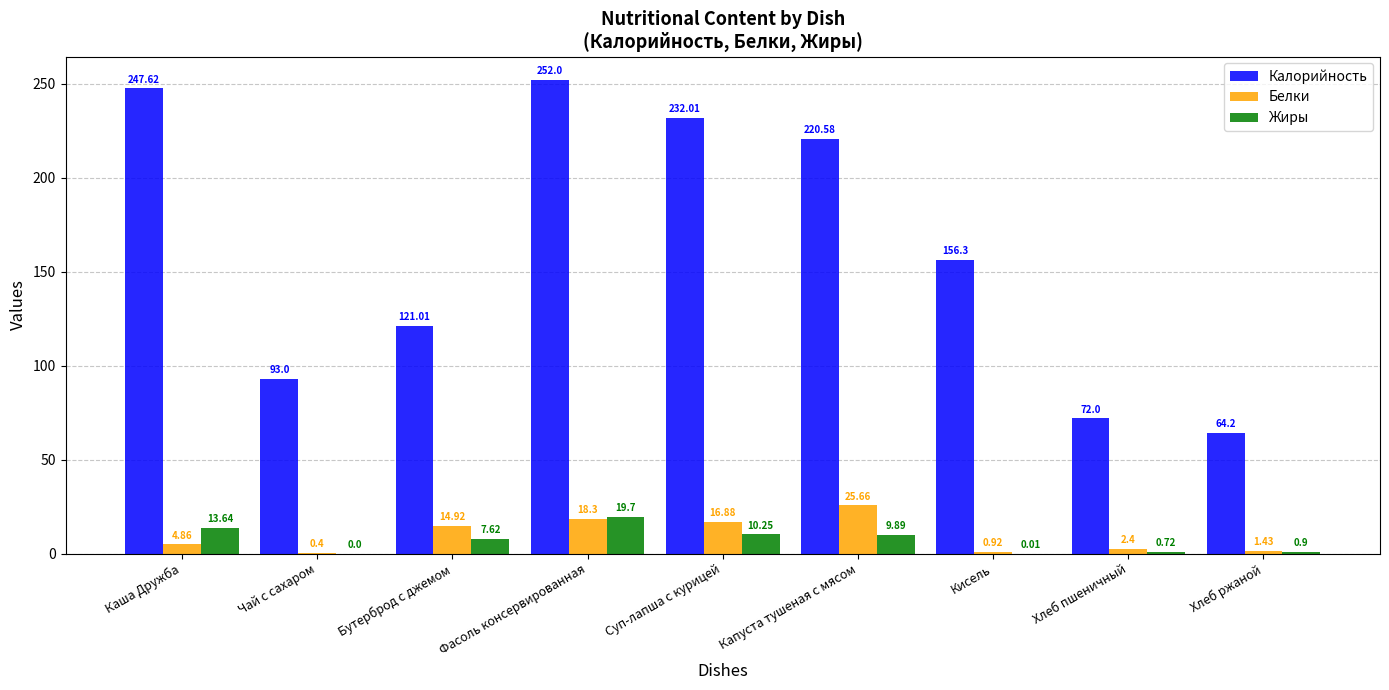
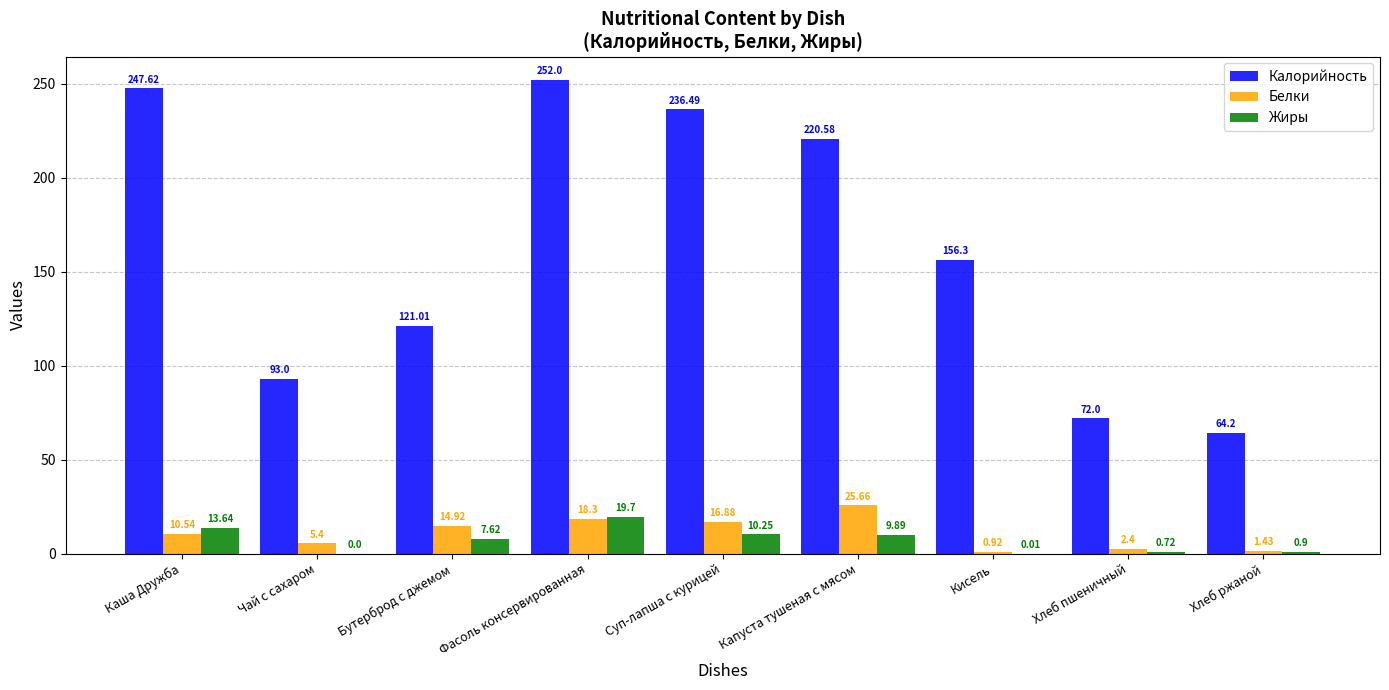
  {
    "Калорийность": {
      "Каша Дружба": 247.62,
      "Чай с сахаром": 93.0,
      "Бутерброд с джемом": 121.01,
      "Фасоль консервированная": 252.0,
-     "Суп-лапша с курицей": 232.01,
+     "Суп-лапша с курицей": 236.49,
      "Капуста тушеная с мясом": 220.58,
      "Кисель": 156.3,
      "Хлеб пшеничный": 72.0,
      "Хлеб ржаной": 64.2
    },
    "Белки": {
-     "Каша Дружба": 4.86,
-     "Чай с сахаром": 0.4,
+     "Каша Дружба": 10.54,
+     "Чай с сахаром": 5.4,
      "Бутерброд с джемом": 14.92,
      "Фасоль консервированная": 18.3,
      "Суп-лапша с курицей": 16.88,
      "Капуста тушеная с мясом": 25.66,
      "Кисель": 0.92,
      "Хлеб пшеничный": 2.4,
      "Хлеб ржаной": 1.43
    },
    "Жиры": {
      "Каша Дружба": 13.64,
      "Чай с сахаром": 0.0,
      "Бутерброд с джемом": 7.62,
      "Фасоль консервированная": 19.7,
      "Суп-лапша с курицей": 10.25,
      "Капуста тушеная с мясом": 9.89,
      "Кисель": 0.01,
      "Хлеб пшеничный": 0.72,
      "Хлеб ржаной": 0.9
    }
  }
